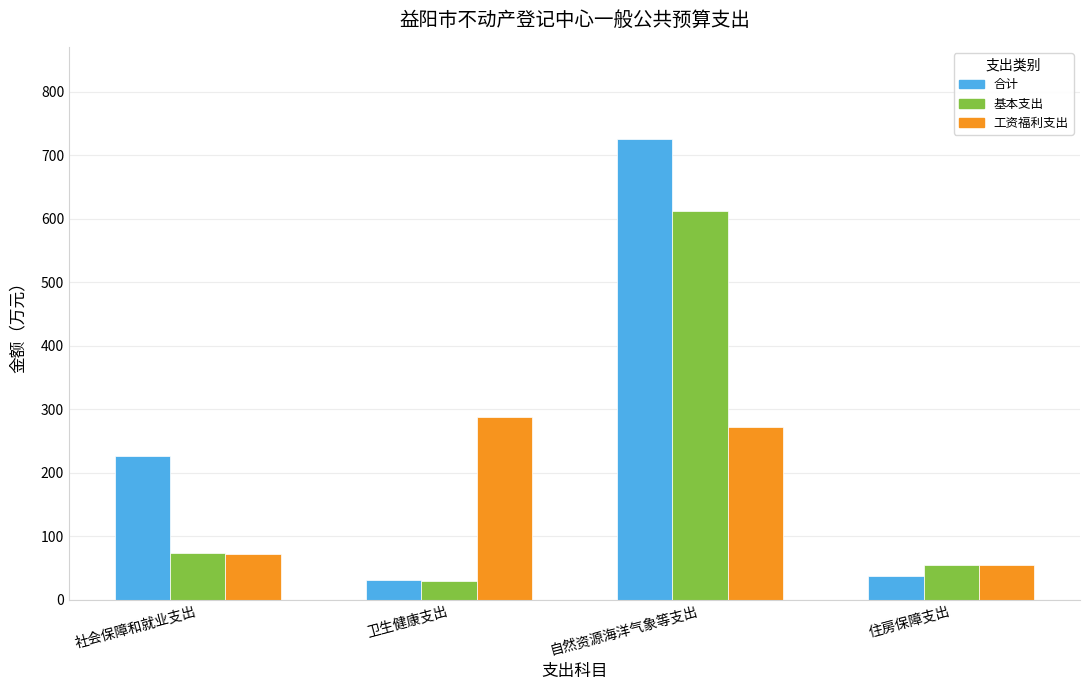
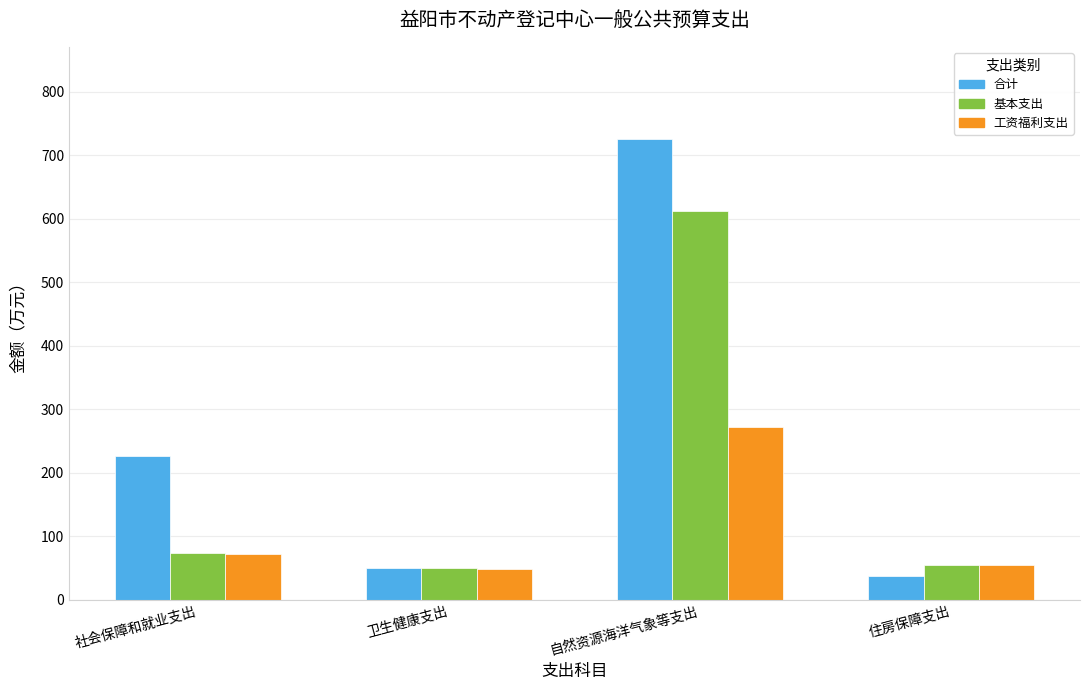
  {
    "合计": {
      "社会保障和就业支出": 230,
-     "卫生健康支出": 30,
+     "卫生健康支出": 50,
      "自然资源海洋气象等支出": 730,
      "住房保障支出": 40
    },
    "基本支出": {
      "社会保障和就业支出": 70,
-     "卫生健康支出": 30,
+     "卫生健康支出": 50,
      "自然资源海洋气象等支出": 610,
      "住房保障支出": 50
    },
    "工资福利支出": {
      "社会保障和就业支出": 70,
-     "卫生健康支出": 290,
+     "卫生健康支出": 50,
      "自然资源海洋气象等支出": 270,
      "住房保障支出": 50
    }
  }
